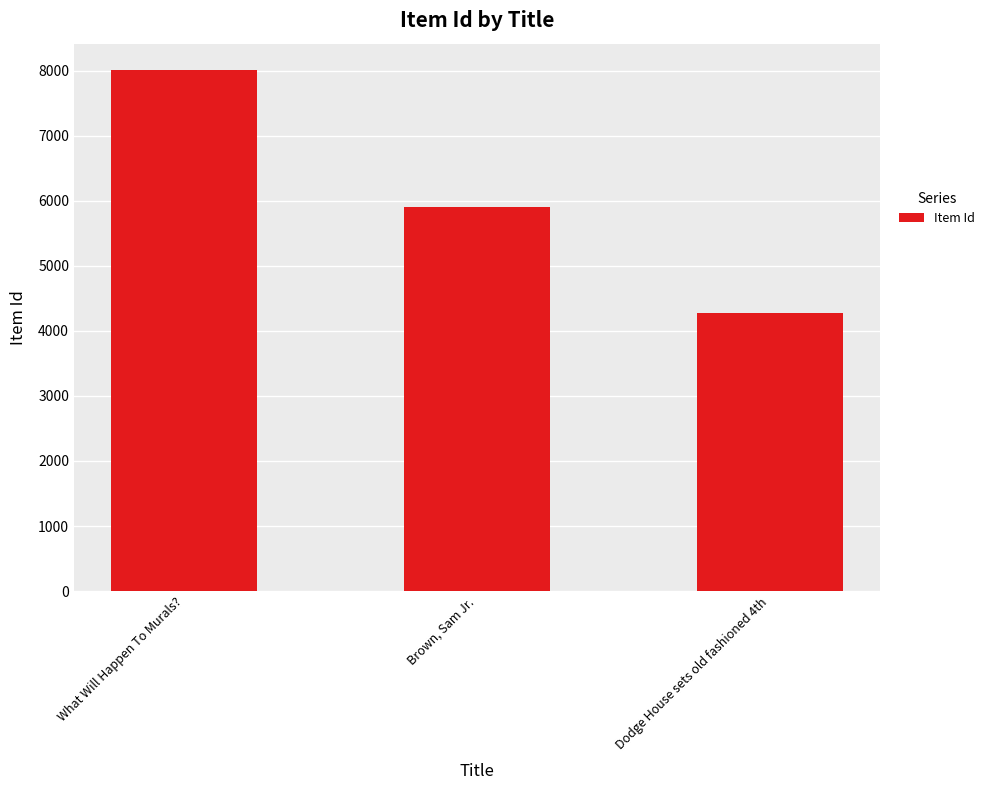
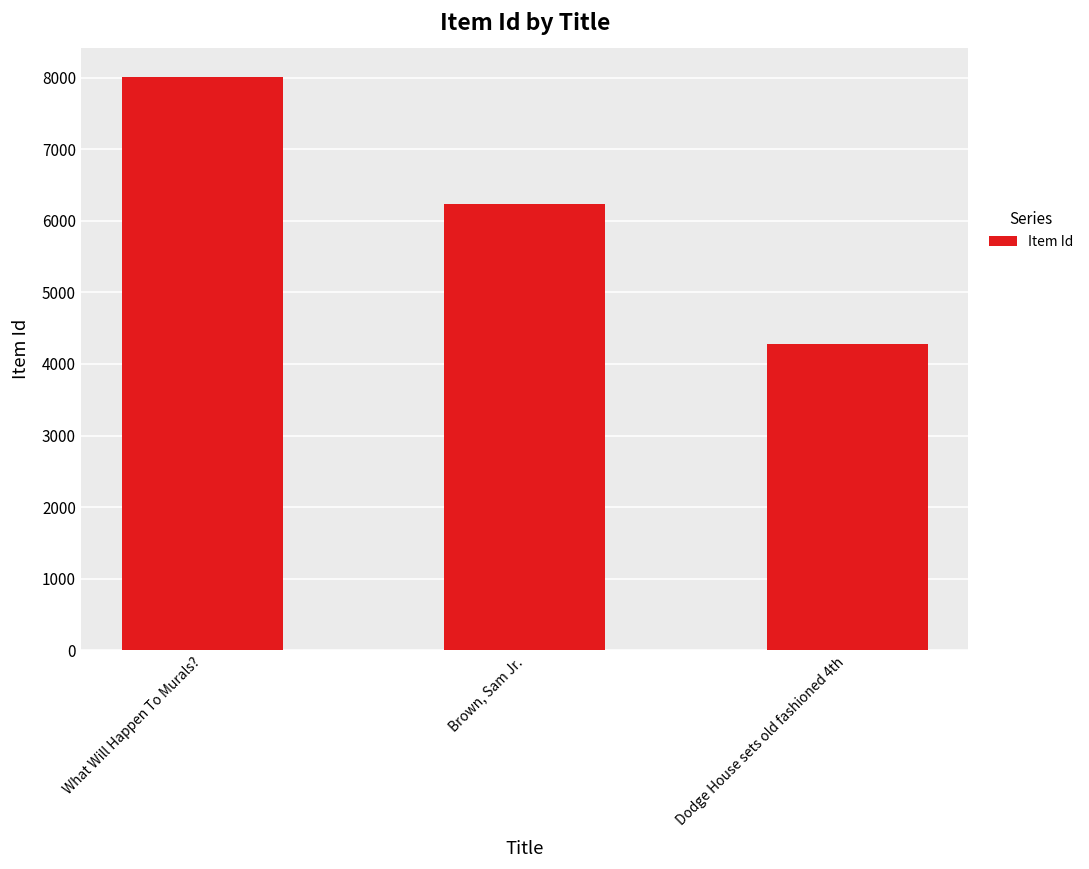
  {
    "What Will Happen To Murals?": 8000,
-   "Brown, Sam Jr.": 5900,
+   "Brown, Sam Jr.": 6200,
    "Dodge House sets old fashioned 4th": 4300
  }
